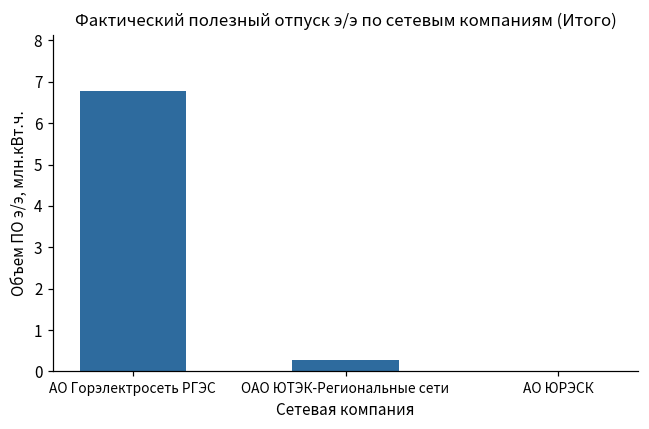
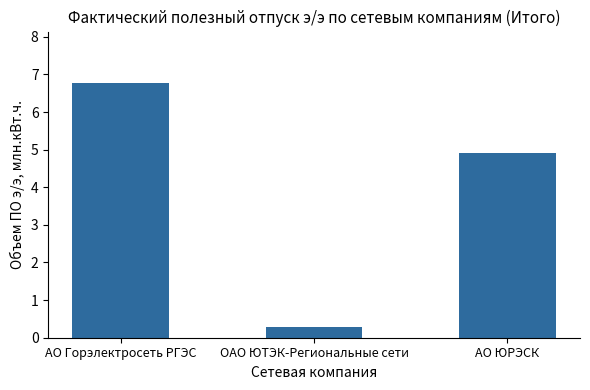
  {
    "АО Горэлектросеть РГЭС": 6.8,
    "ОАО ЮТЭК-Региональные сети": 0.3,
-   "АО ЮРЭСК": 0.0
+   "АО ЮРЭСК": 4.9
  }
